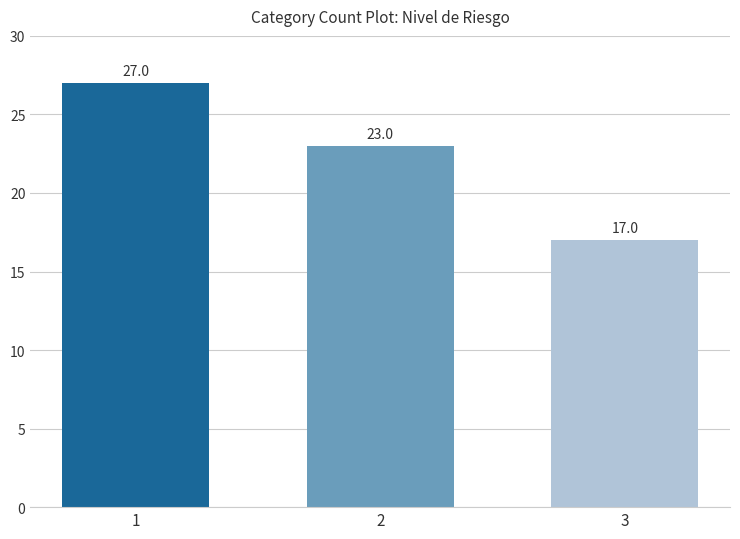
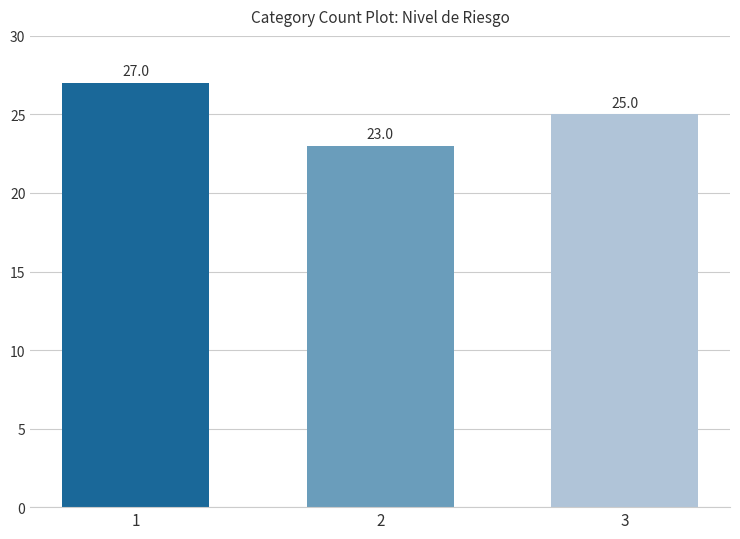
  {
    "1": 27.0,
    "2": 23.0,
-   "3": 17.0
+   "3": 25.0
  }
